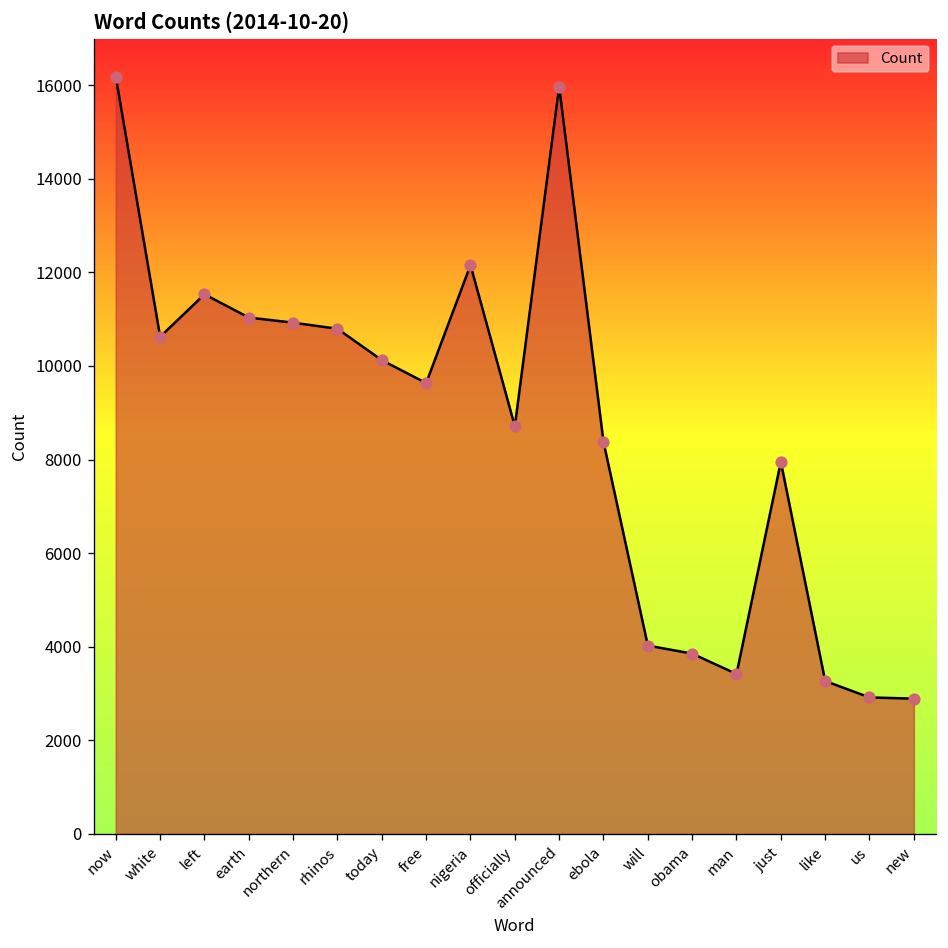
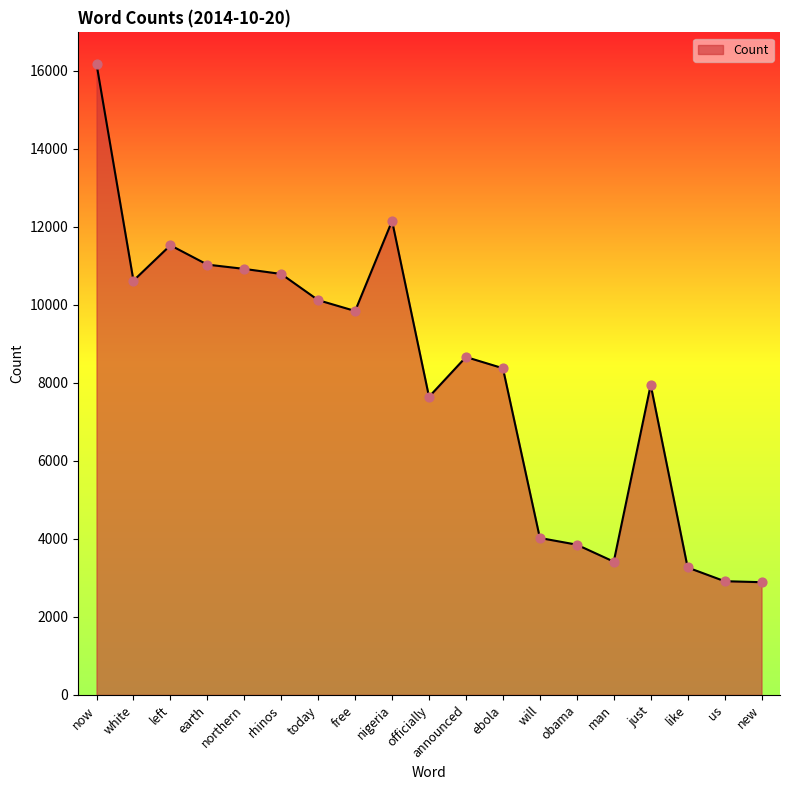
  {
    "now": 16200,
    "white": 10600,
    "left": 11500,
    "earth": 11000,
    "northern": 10900,
    "rhinos": 10800,
    "today": 10100,
-   "free": 9600,
+   "free": 9800,
    "nigeria": 12200,
-   "officially": 8700,
-   "announced": 16000,
+   "officially": 7600,
+   "announced": 8700,
    "ebola": 8400,
    "will": 4000,
    "obama": 3900,
    "man": 3400,
    "just": 8000,
    "like": 3300,
    "us": 2900,
    "new": 2900
  }
